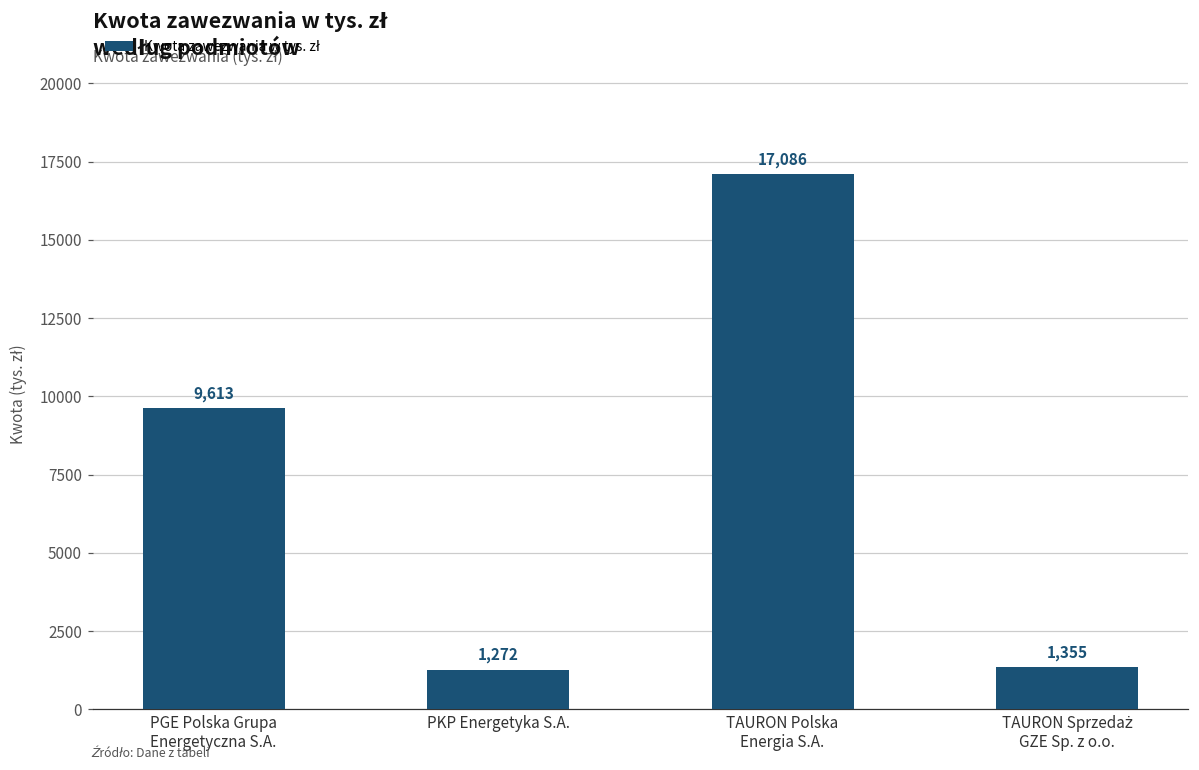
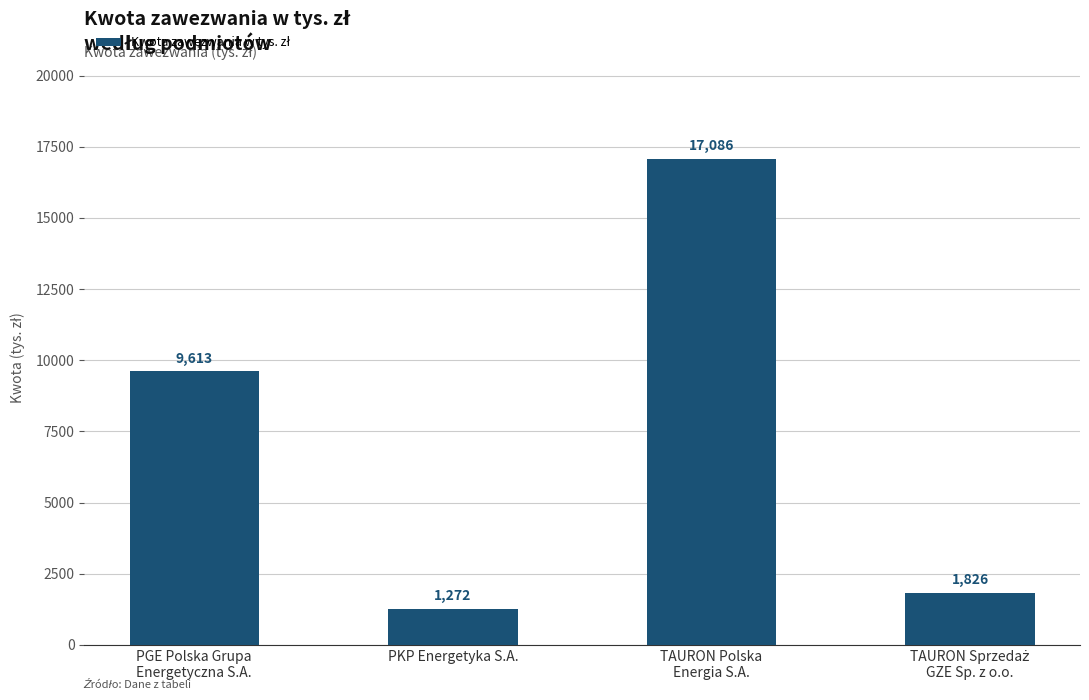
  {
    "PGE Polska Grupa Energetyczna S.A.": "9,613",
    "PKP Energetyka S.A.": "1,272",
    "TAURON Polska Energia S.A.": "17,086",
-   "TAURON Sprzedaż GZE Sp. z o.o.": "1,355"
+   "TAURON Sprzedaż GZE Sp. z o.o.": "1,826"
  }
